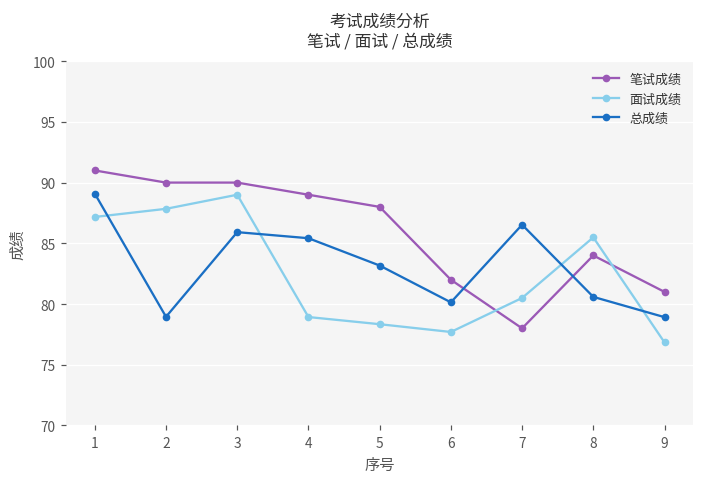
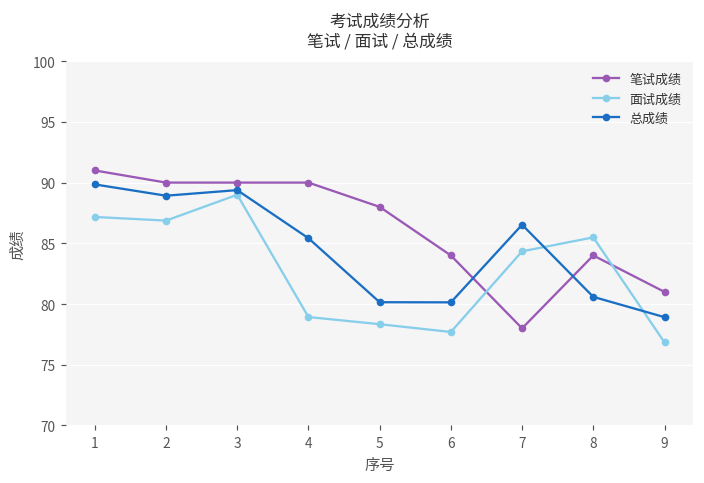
  {
    "笔试成绩": {
      "1": 91,
      "2": 90,
      "3": 90,
-     "4": 89,
+     "4": 90,
      "5": 88,
-     "6": 82,
+     "6": 84,
      "7": 78,
      "8": 84,
      "9": 81
    },
    "面试成绩": {
      "1": 87.2,
-     "2": 87.8,
+     "2": 86.9,
      "3": 89.0,
      "4": 78.9,
      "5": 78.3,
      "6": 77.7,
-     "7": 80.5,
+     "7": 84.3,
      "8": 85.5,
      "9": 76.8
    },
    "总成绩": {
-     "1": 89.1,
-     "2": 79.0,
-     "3": 85.9,
+     "1": 89.9,
+     "2": 88.9,
+     "3": 89.4,
      "4": 85.4,
-     "5": 83.2,
+     "5": 80.2,
      "6": 80.1,
      "7": 86.5,
      "8": 80.6,
      "9": 78.9
    }
  }
